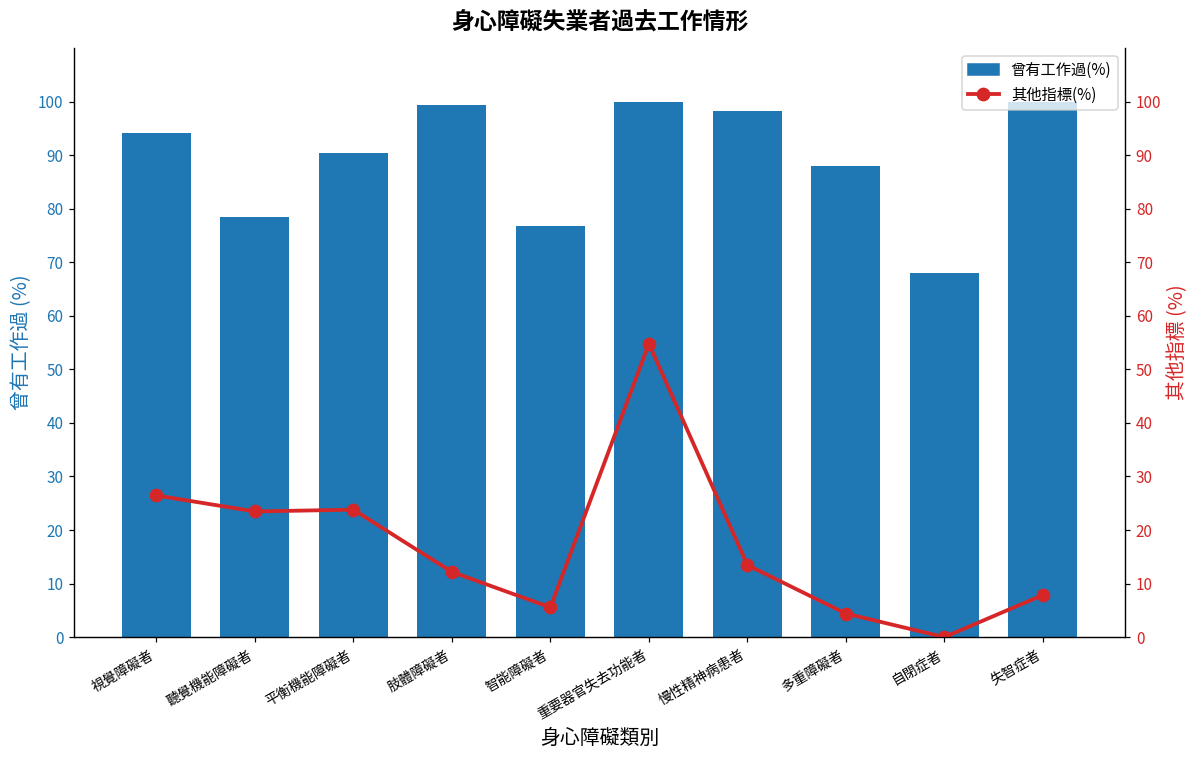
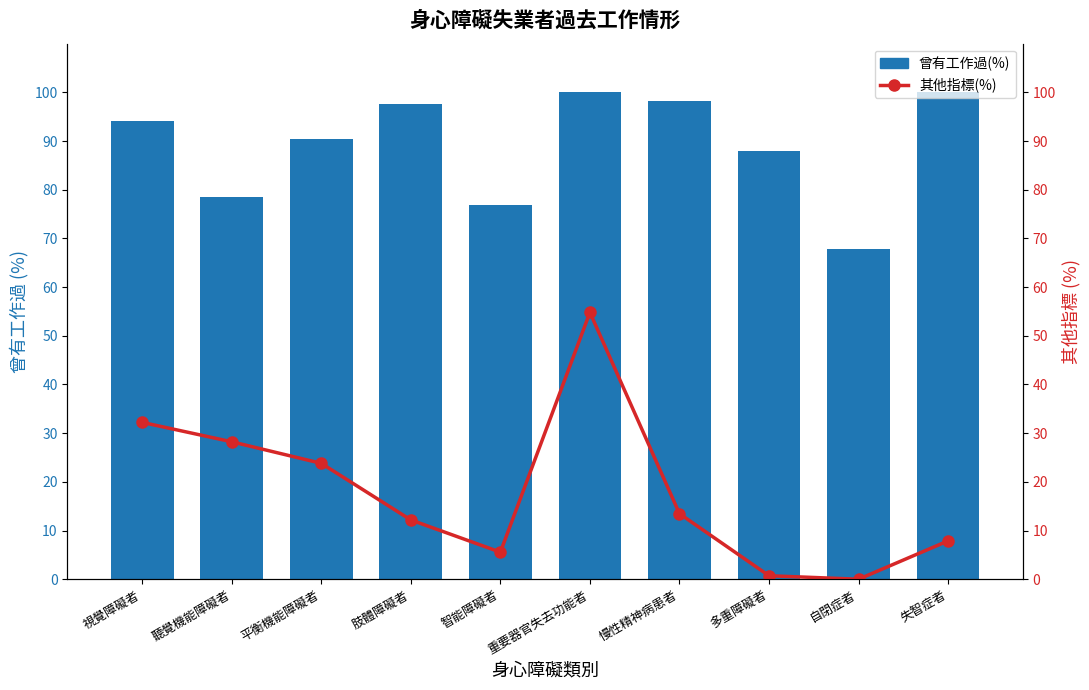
  {
    "曾有工作過(%)": {
      "視覺障礙者": 94,
      "聽覺機能障礙者": 79,
      "平衡機能障礙者": 90,
-     "肢體障礙者": 99,
+     "肢體障礙者": 98,
      "智能障礙者": 77,
      "重要器官失去功能者": 100,
      "慢性精神病患者": 98,
      "多重障礙者": 88,
      "自閉症者": 68
    },
    "其他指標(%)": {
-     "視覺障礙者": 26,
-     "聽覺機能障礙者": 23,
+     "視覺障礙者": 32,
+     "聽覺機能障礙者": 28,
      "平衡機能障礙者": 24,
      "肢體障礙者": 12,
      "智能障礙者": 6,
      "重要器官失去功能者": 55,
      "慢性精神病患者": 13,
-     "多重障礙者": 4,
+     "多重障礙者": 1,
      "自閉症者": 0,
      "失智症者": 8
    }
  }
